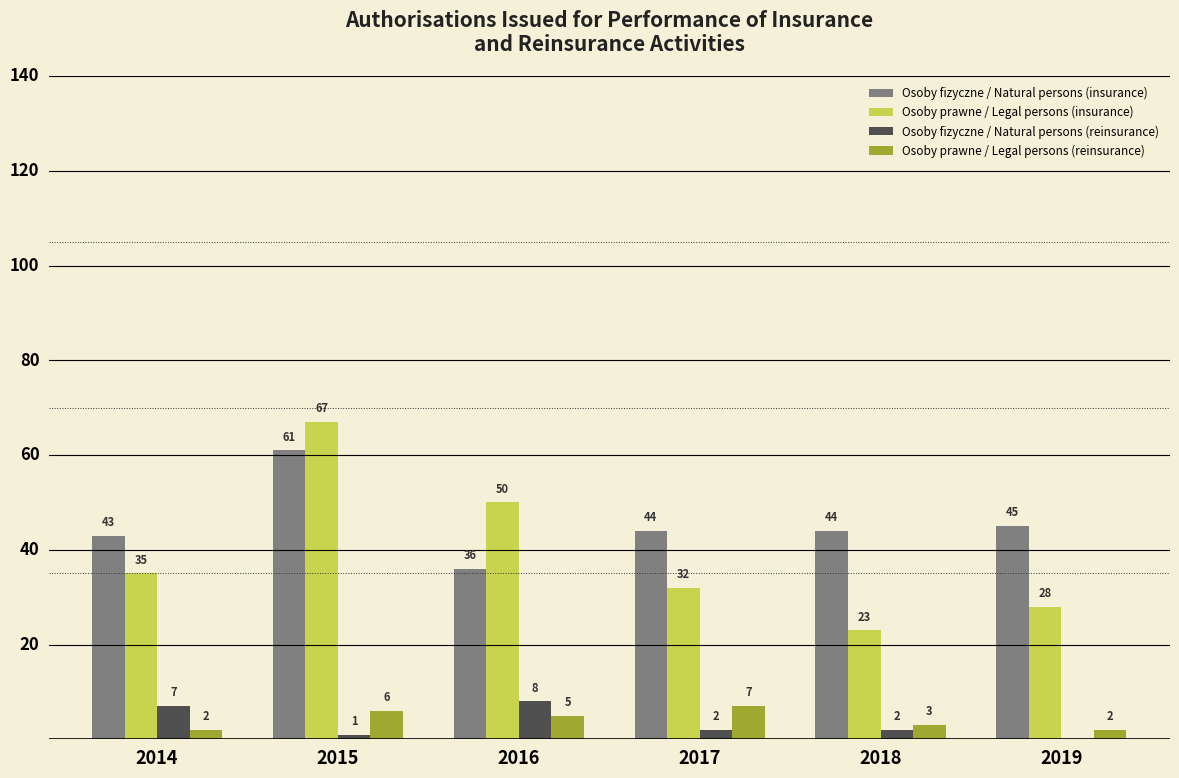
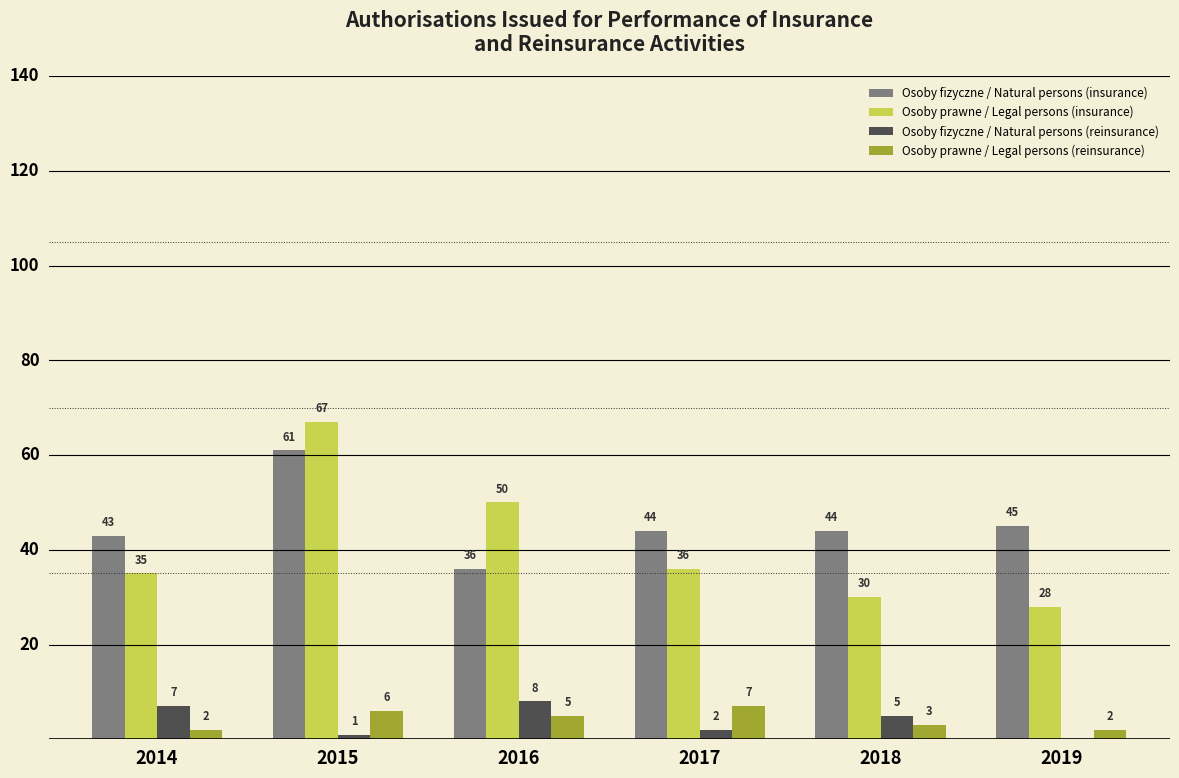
  {
    "Osoby fizyczne / Natural persons (insurance)": {
      "2014": 43,
      "2015": 61,
      "2016": 36,
      "2017": 44,
      "2018": 44,
      "2019": 45
    },
    "Osoby prawne / Legal persons (insurance)": {
      "2014": 35,
      "2015": 67,
      "2016": 50,
-     "2017": 32,
-     "2018": 23,
+     "2017": 36,
+     "2018": 30,
      "2019": 28
    },
    "Osoby fizyczne / Natural persons (reinsurance)": {
      "2014": 7,
      "2015": 1,
      "2016": 8,
      "2017": 2,
-     "2018": 2
+     "2018": 5
    },
    "Osoby prawne / Legal persons (reinsurance)": {
      "2014": 2,
      "2015": 6,
      "2016": 5,
      "2017": 7,
      "2018": 3,
      "2019": 2
    }
  }
